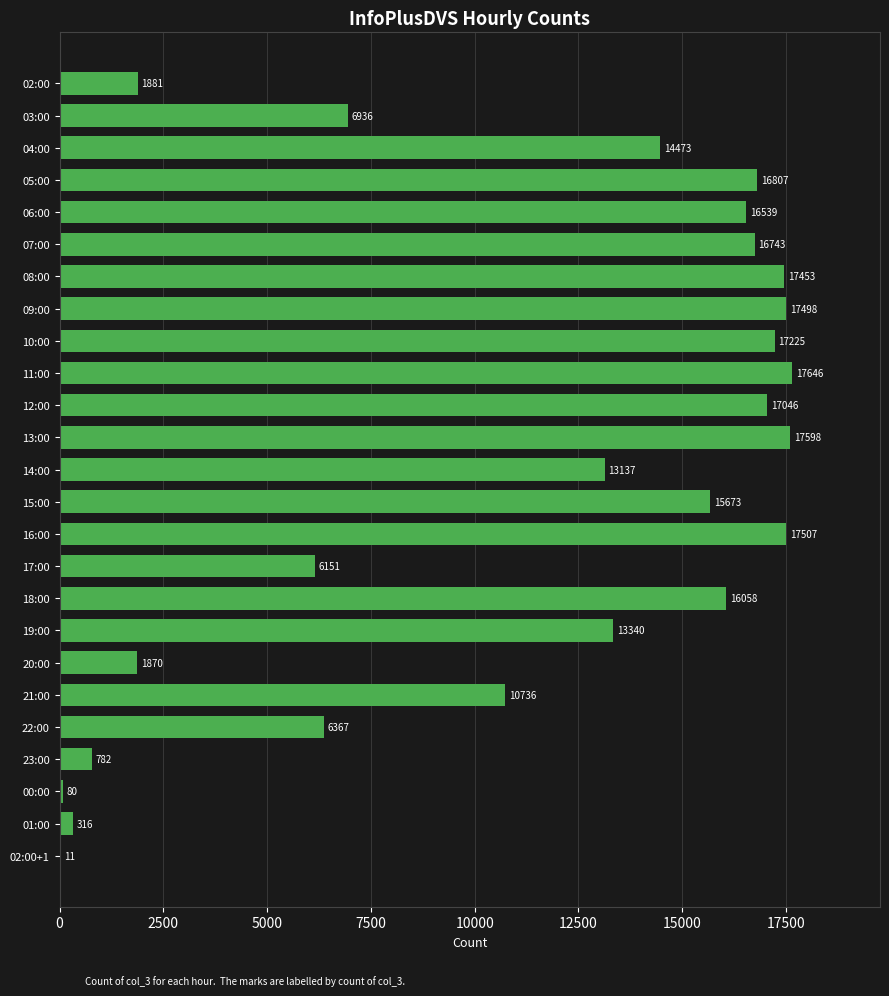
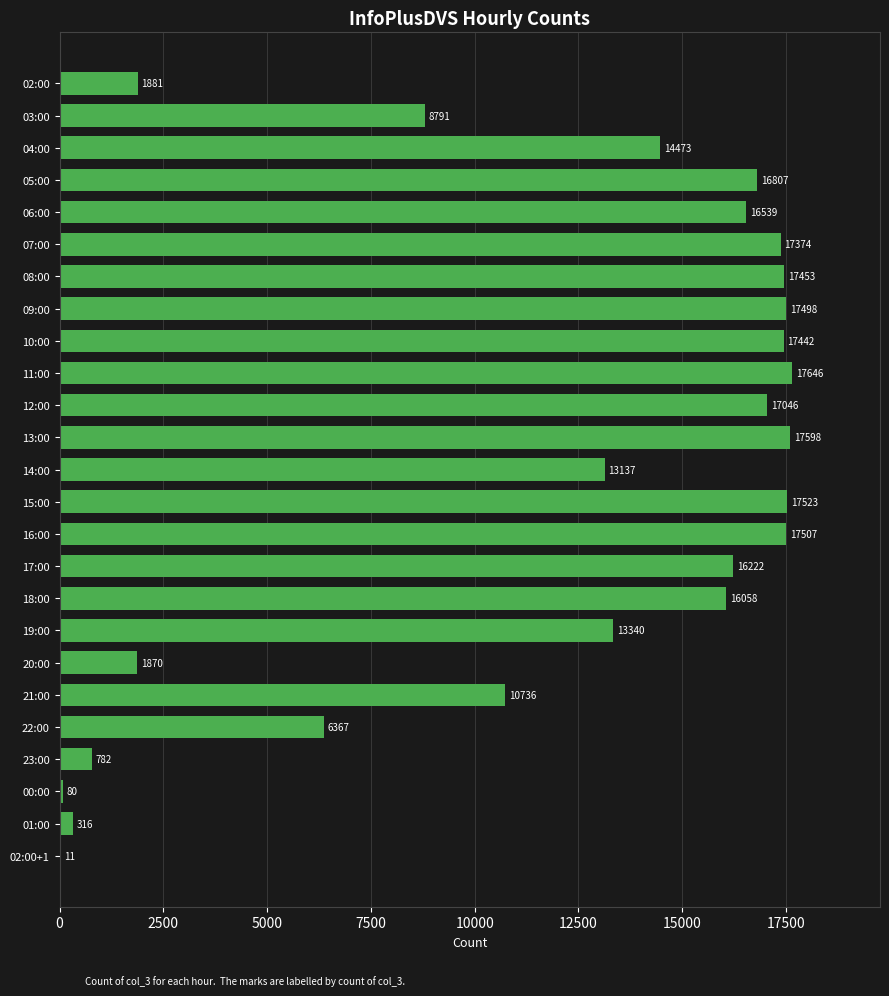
  {
    "02:00": 1881,
-   "03:00": 6936,
+   "03:00": 8791,
    "04:00": 14473,
    "05:00": 16807,
    "06:00": 16539,
-   "07:00": 16743,
+   "07:00": 17374,
    "08:00": 17453,
    "09:00": 17498,
-   "10:00": 17225,
+   "10:00": 17442,
    "11:00": 17646,
    "12:00": 17046,
    "13:00": 17598,
    "14:00": 13137,
-   "15:00": 15673,
+   "15:00": 17523,
    "16:00": 17507,
-   "17:00": 6151,
+   "17:00": 16222,
    "18:00": 16058,
    "19:00": 13340,
    "20:00": 1870,
    "21:00": 10736,
    "22:00": 6367,
    "23:00": 782,
    "00:00": 80,
    "01:00": 316,
    "02:00+1": 11
  }
